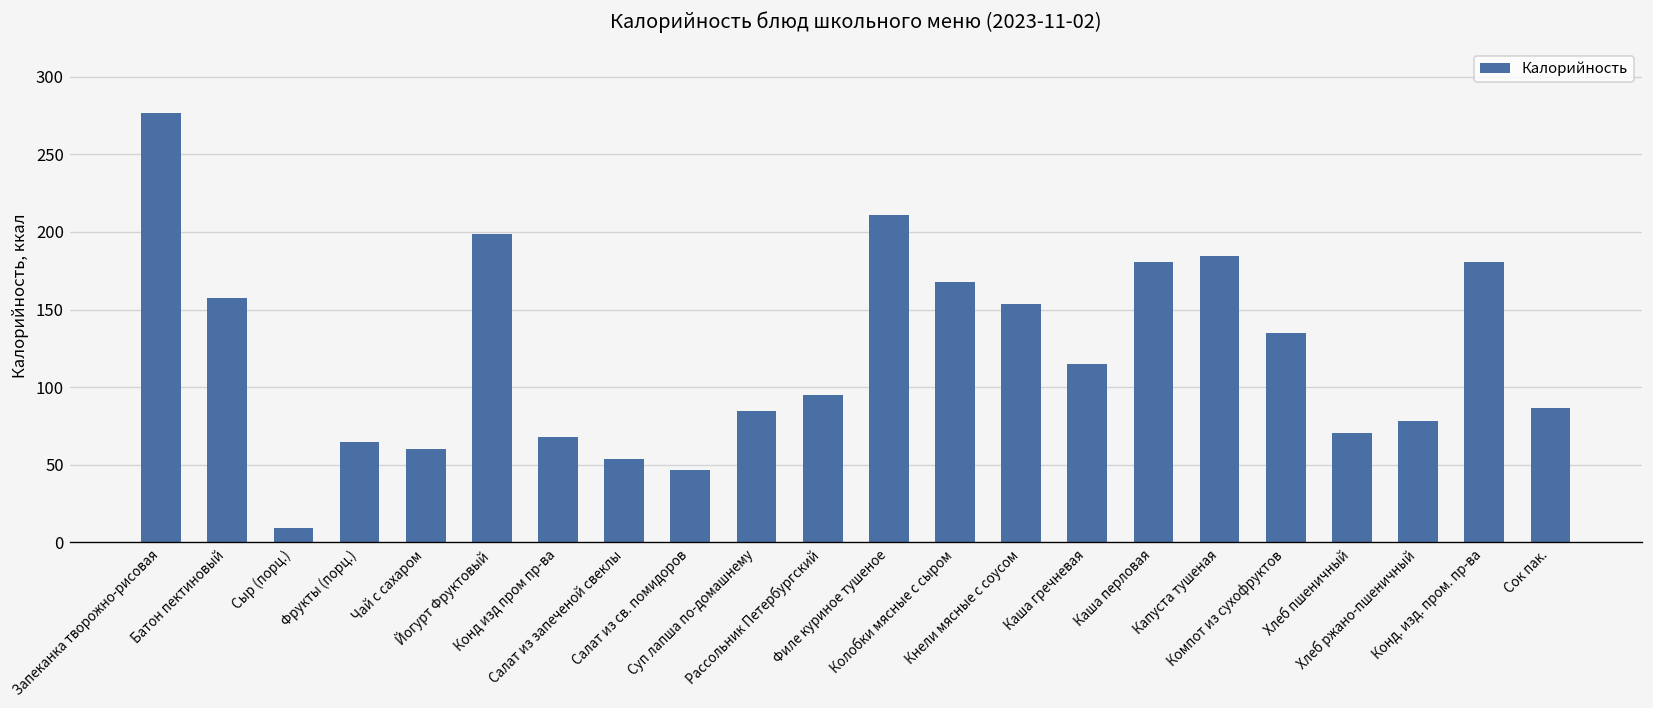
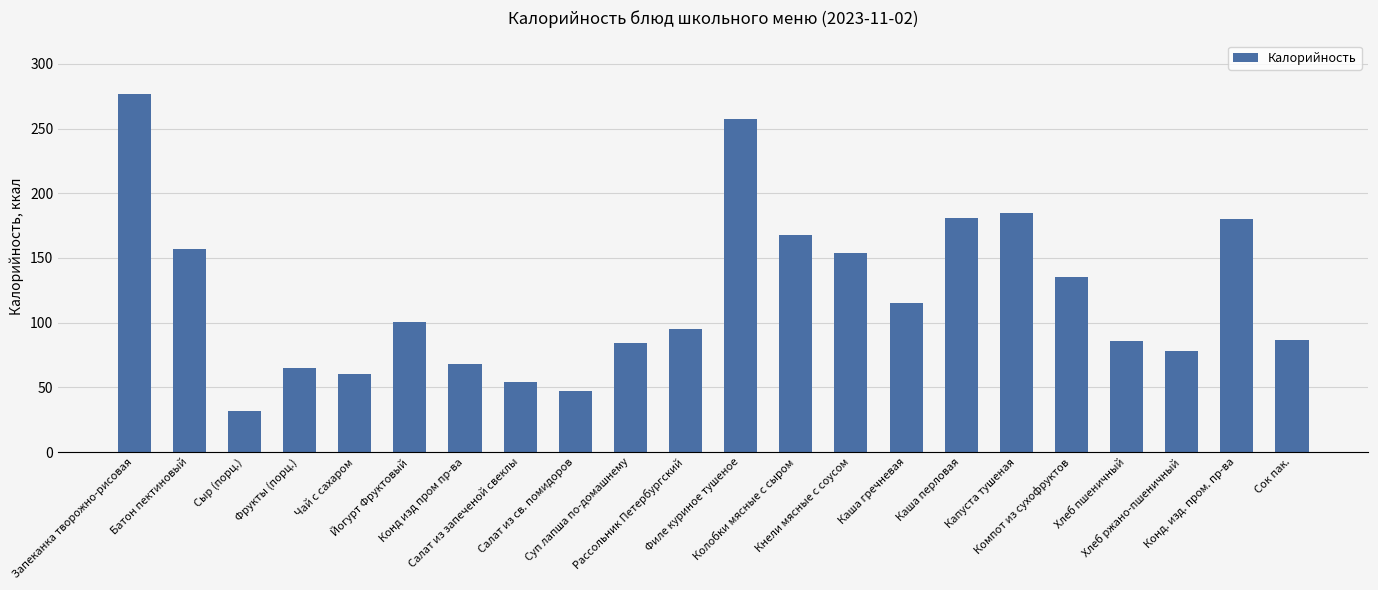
  {
    "Запеканка творожно-рисовая": 277,
    "Батон пектиновый": 157,
-   "Сыр (порц.)": 9,
+   "Сыр (порц.)": 32,
    "Фрукты (порц.)": 65,
    "Чай с сахаром": 60,
-   "Йогурт Фруктовый": 199,
+   "Йогурт Фруктовый": 100,
    "Конд изд пром пр-ва": 68,
    "Салат из запеченой свеклы": 54,
    "Салат из св. помидоров": 47,
    "Суп лапша по-домашнему": 85,
    "Рассольник Петербургский": 95,
-   "Филе куриное тушеное": 211,
+   "Филе куриное тушеное": 258,
    "Колобки мясные с сыром": 168,
    "Кнели мясные с соусом": 154,
    "Каша гречневая": 115,
    "Каша перловая": 181,
    "Капуста тушеная": 185,
    "Компот из сухофруктов": 135,
-   "Хлеб пшеничный": 70,
+   "Хлеб пшеничный": 86,
    "Хлеб ржано-пшеничный": 78,
    "Конд. изд. пром. пр-ва": 181,
    "Сок пак.": 87
  }
